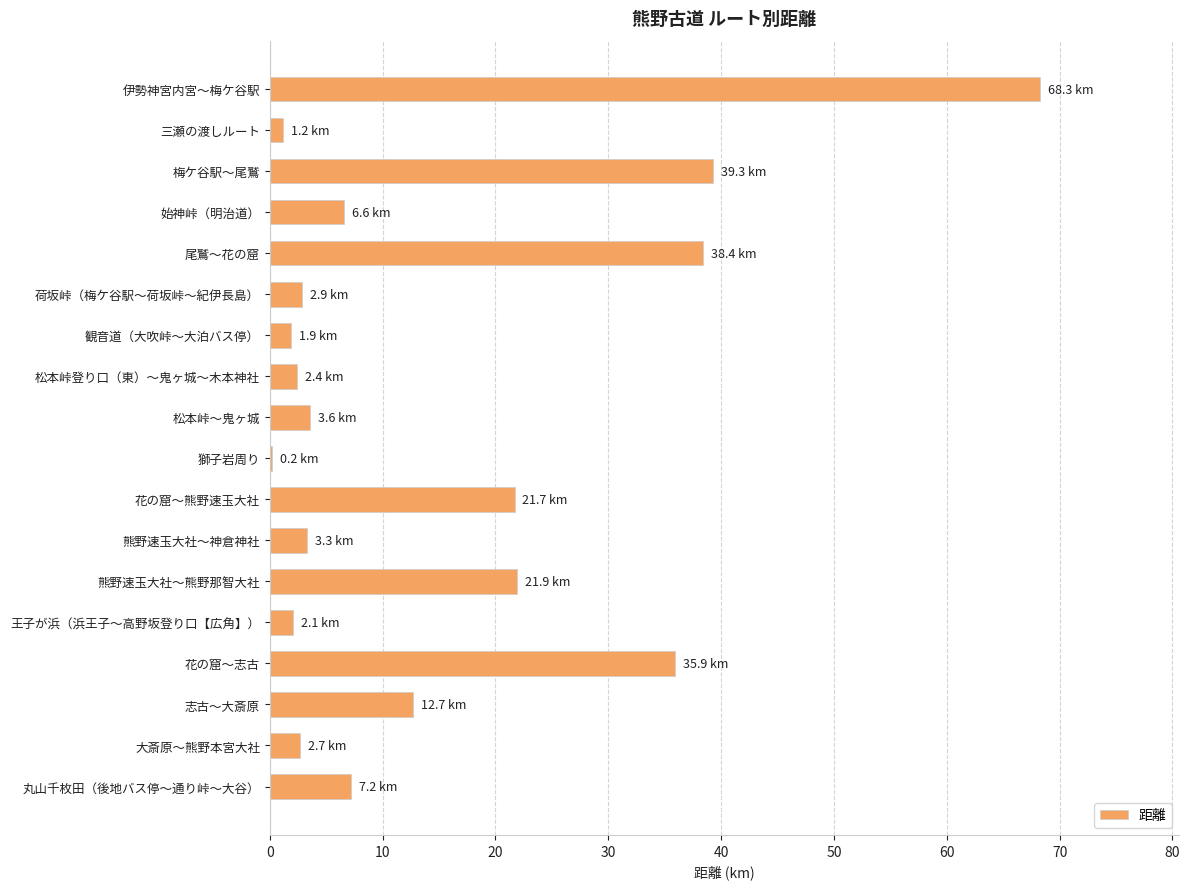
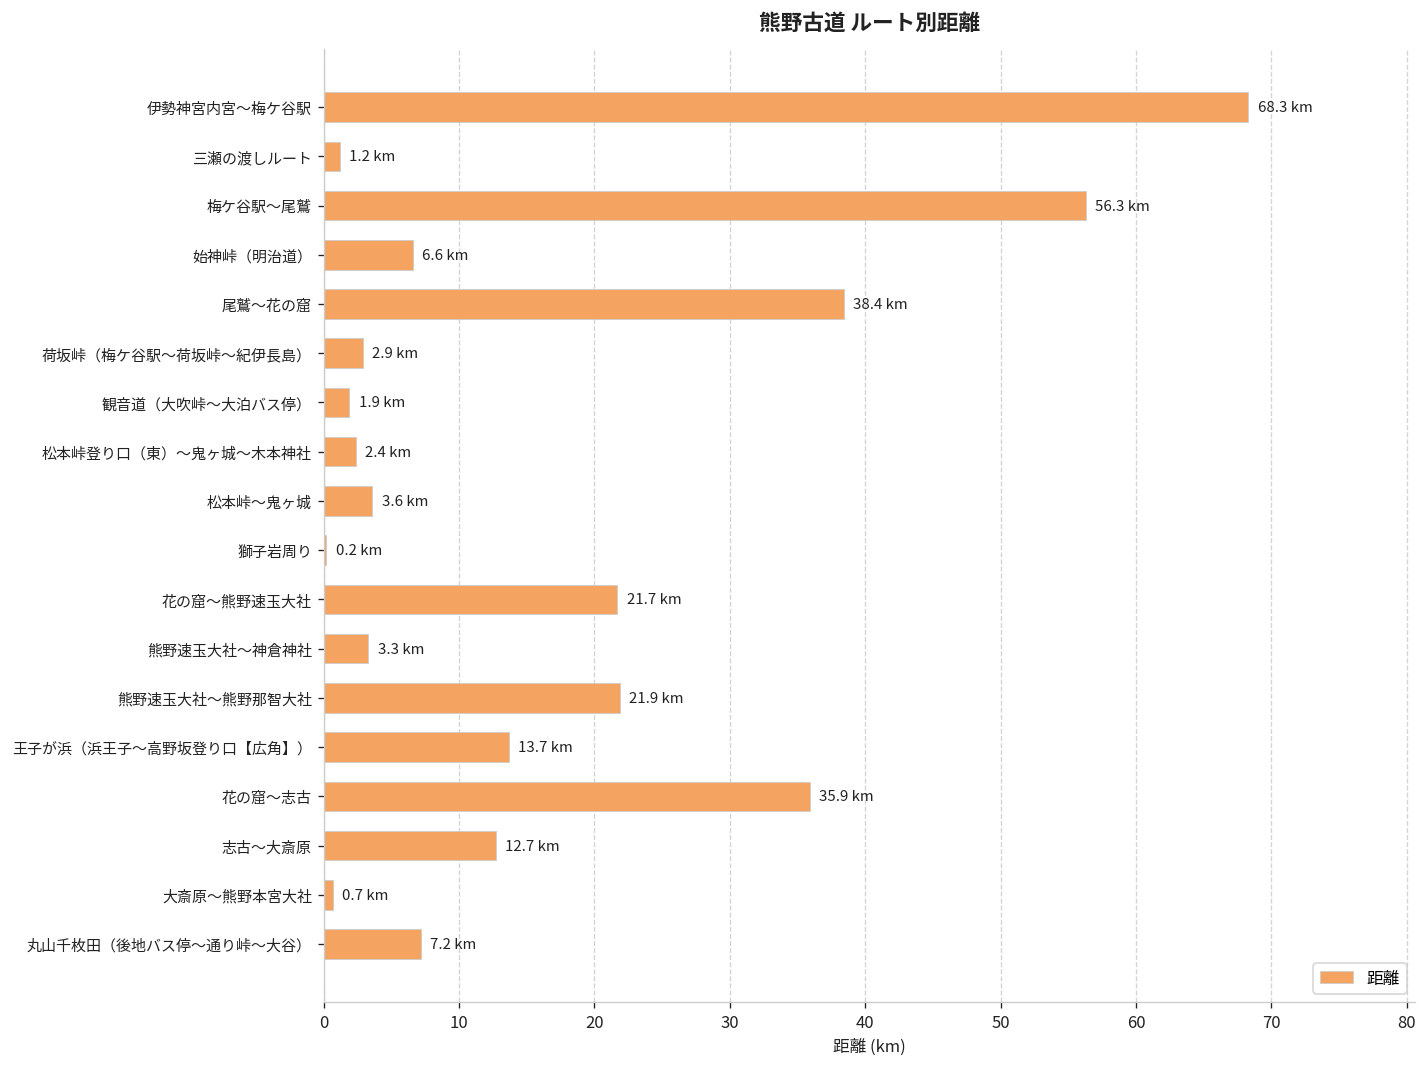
  {
    "伊勢神宮内宮～梅ケ谷駅": 68.3,
    "三瀬の渡しルート": 1.2,
-   "梅ケ谷駅～尾鷲": 39.3,
+   "梅ケ谷駅～尾鷲": 56.3,
    "始神峠（明治道）": 6.6,
    "尾鷲～花の窟": 38.4,
    "荷坂峠（梅ケ谷駅～荷坂峠～紀伊長島）": 2.9,
    "観音道（大吹峠～大泊バス停）": 1.9,
    "松本峠登り口（東）～鬼ヶ城～木本神社": 2.4,
    "松本峠～鬼ヶ城": 3.6,
    "獅子岩周り": 0.2,
    "花の窟～熊野速玉大社": 21.7,
    "熊野速玉大社～神倉神社": 3.3,
    "熊野速玉大社～熊野那智大社": 21.9,
-   "王子が浜（浜王子～高野坂登り口【広角】）": 2.1,
+   "王子が浜（浜王子～高野坂登り口【広角】）": 13.7,
    "花の窟～志古": 35.9,
    "志古～大斎原": 12.7,
-   "大斎原～熊野本宮大社": 2.7,
+   "大斎原～熊野本宮大社": 0.7,
    "丸山千枚田（後地バス停～通り峠～大谷）": 7.2
  }
